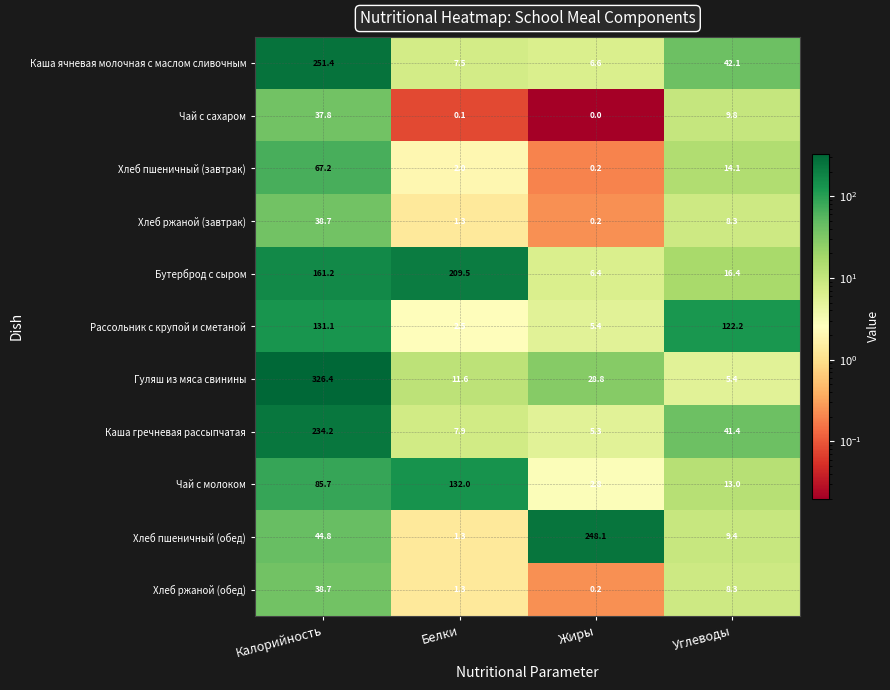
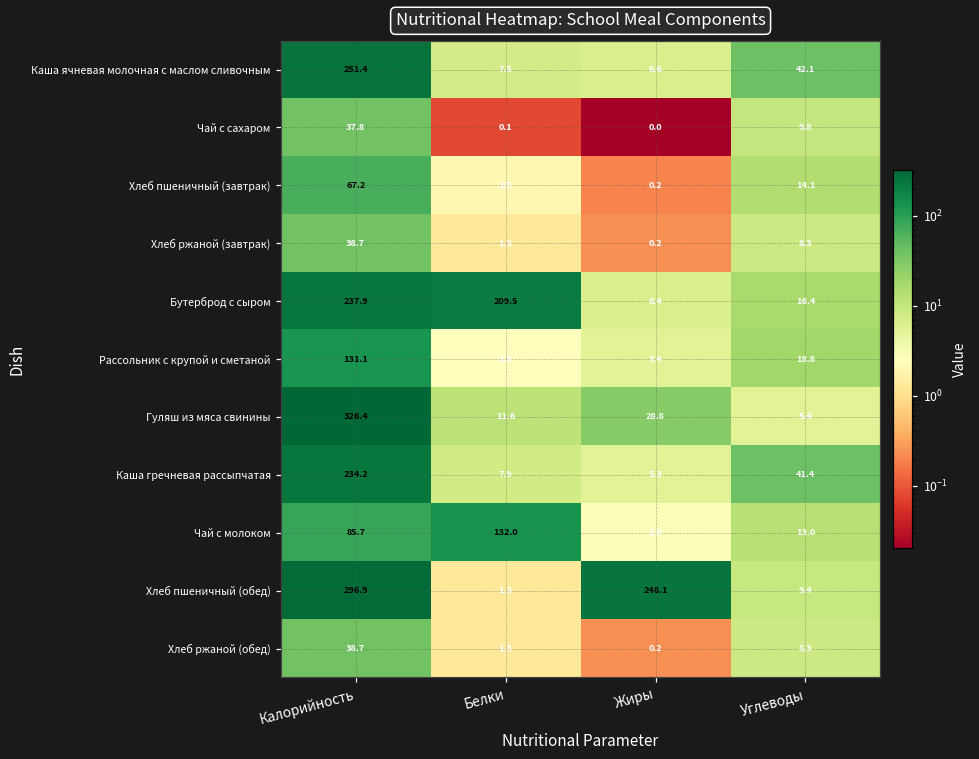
  {
    "Каша ячневая молочная с маслом сливочным": {
      "Калорийность": 251.4,
      "Белки": 7.5,
      "Жиры": 6.6,
      "Углеводы": 42.1
    },
    "Чай с сахаром": {
      "Калорийность": 37.8,
      "Белки": 0.1,
      "Жиры": 0.0,
      "Углеводы": 9.8
    },
    "Хлеб пшеничный (завтрак)": {
      "Калорийность": 67.2,
      "Белки": 2.0,
      "Жиры": 0.2,
      "Углеводы": 14.1
    },
    "Хлеб ржаной (завтрак)": {
      "Калорийность": 38.7,
      "Белки": 1.3,
      "Жиры": 0.2,
      "Углеводы": 8.3
    },
    "Бутерброд с сыром": {
-     "Калорийность": 161.2,
+     "Калорийность": 237.9,
      "Белки": 209.5,
      "Жиры": 6.4,
      "Углеводы": 16.4
    },
    "Рассольник с крупой и сметаной": {
      "Калорийность": 131.1,
      "Белки": 2.5,
      "Жиры": 5.4,
-     "Углеводы": 122.2
+     "Углеводы": 18.8
    },
    "Гуляш из мяса свинины": {
      "Калорийность": 326.4,
      "Белки": 11.6,
      "Жиры": 28.8,
      "Углеводы": 5.4
    },
    "Каша гречневая рассыпчатая": {
      "Калорийность": 234.2,
      "Белки": 7.9,
      "Жиры": 5.3,
      "Углеводы": 41.4
    },
    "Чай с молоком": {
      "Калорийность": 85.7,
      "Белки": 132.0,
      "Жиры": 2.8,
      "Углеводы": 13.0
    },
    "Хлеб пшеничный (обед)": {
-     "Калорийность": 44.8,
+     "Калорийность": 296.9,
      "Белки": 1.3,
      "Жиры": 248.1,
      "Углеводы": 9.4
    },
    "Хлеб ржаной (обед)": {
      "Калорийность": 38.7,
      "Белки": 1.3,
      "Жиры": 0.2,
      "Углеводы": 8.3
    }
  }
